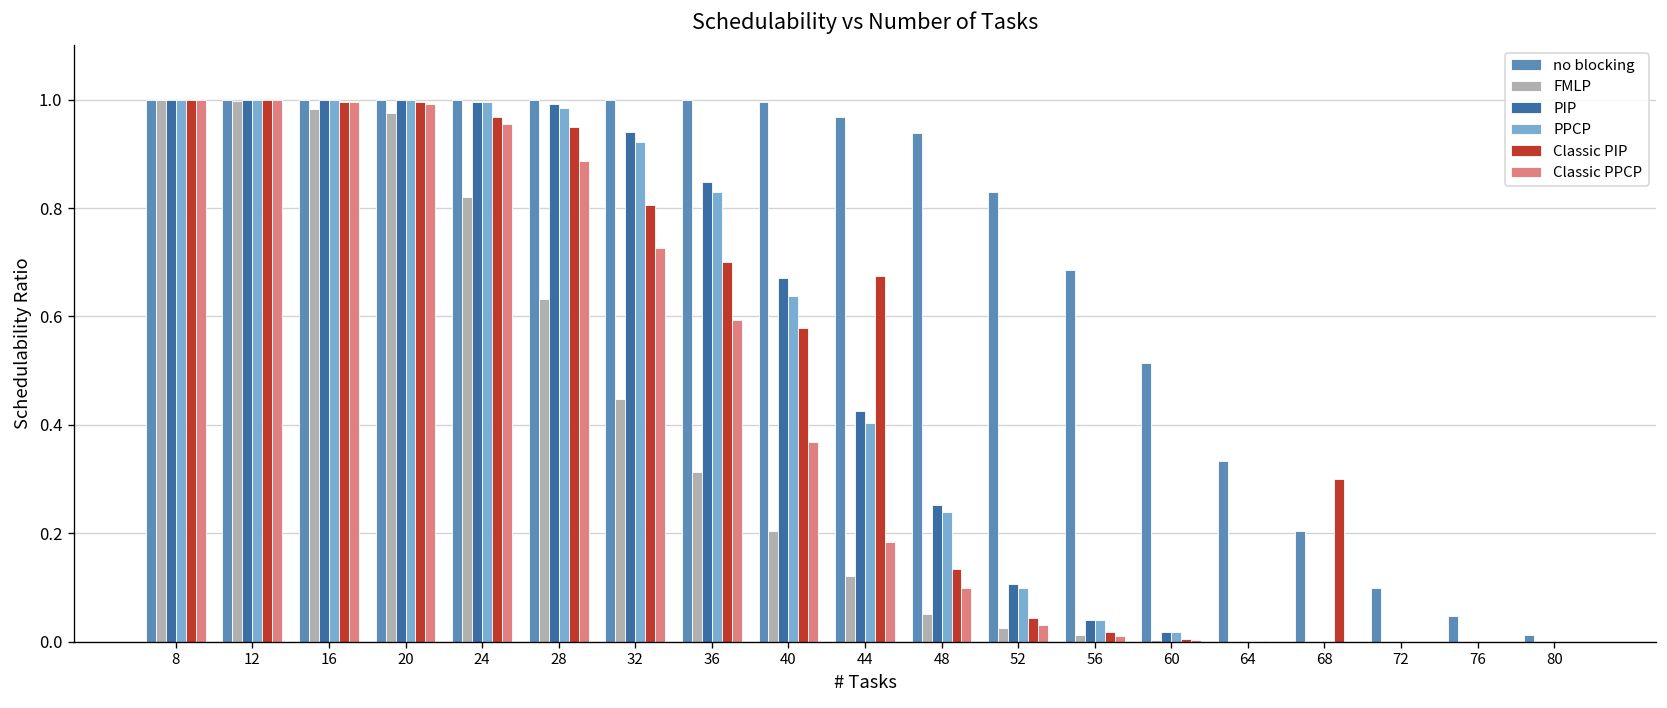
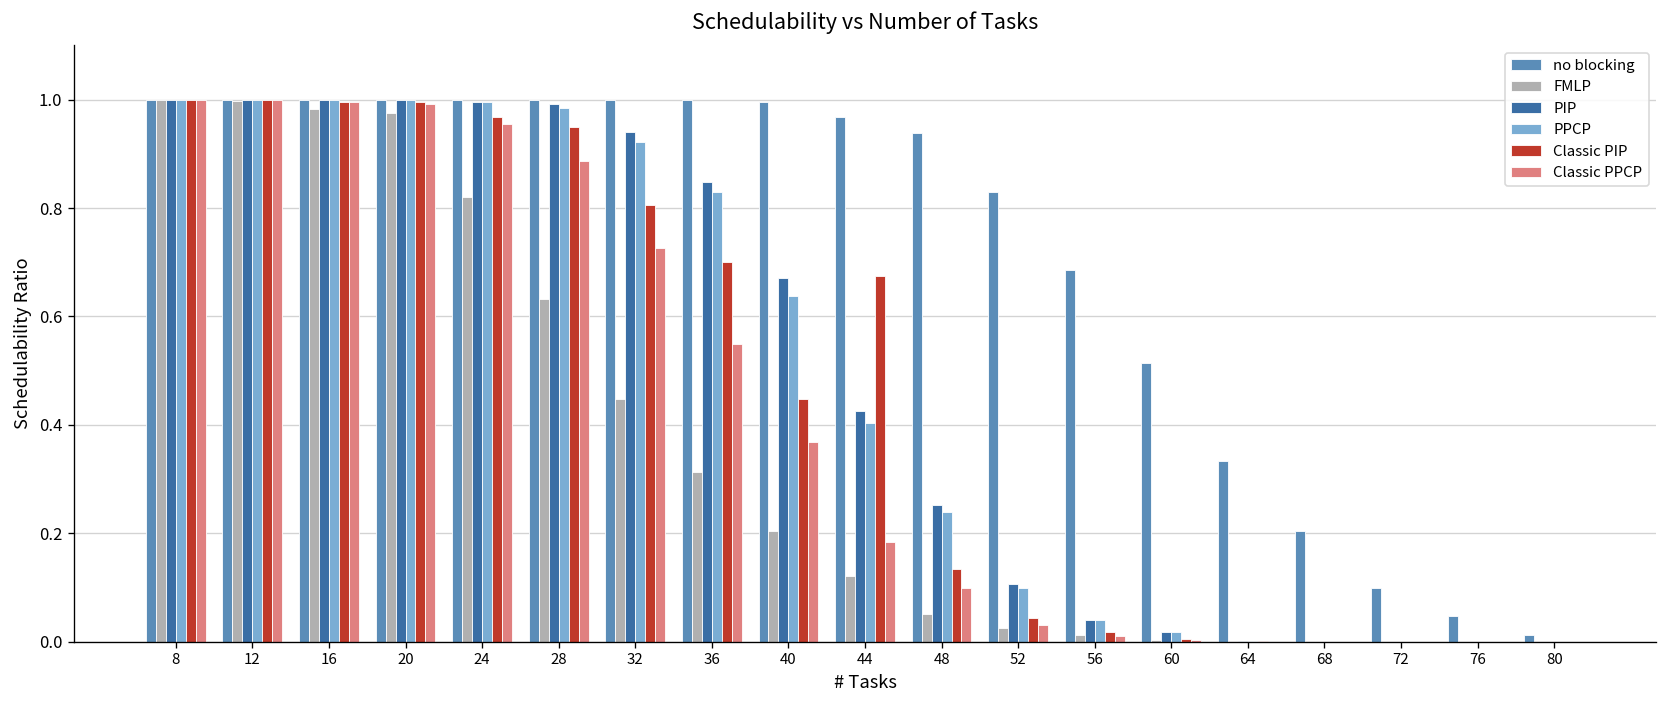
  {
    "FMLP": {
      "8": 1.00,
      "12": 1.00,
      "16": 0.98,
      "20": 0.97,
      "24": 0.82,
      "28": 0.63,
      "32": 0.45,
      "36": 0.31,
      "40": 0.20,
      "44": 0.12,
      "48": 0.05,
      "52": 0.03,
      "56": 0.01,
      "72": 0.00,
      "76": 0.00,
      "80": 0.00
    },
    "Classic PIP": {
      "8": 1.00,
      "12": 1.00,
      "16": 1.00,
      "20": 1.00,
      "24": 0.97,
      "28": 0.95,
      "32": 0.81,
      "36": 0.70,
-     "40": 0.58,
+     "40": 0.45,
      "44": 0.67,
      "48": 0.13,
      "52": 0.04,
      "56": 0.02,
-     "68": 0.3,
+     "68": 0.0,
      "72": 0.00,
      "76": 0.00,
      "80": 0.00
    },
    "Classic PPCP": {
      "8": 1.00,
      "12": 1.00,
      "16": 1.00,
      "20": 0.99,
      "24": 0.96,
      "28": 0.89,
      "32": 0.73,
-     "36": 0.59,
+     "36": 0.55,
      "40": 0.37,
      "44": 0.18,
      "48": 0.10,
      "52": 0.03,
      "56": 0.01,
      "64": 0.00,
      "68": 0.00,
      "72": 0.00,
      "76": 0.00,
      "80": 0.00
    }
  }
